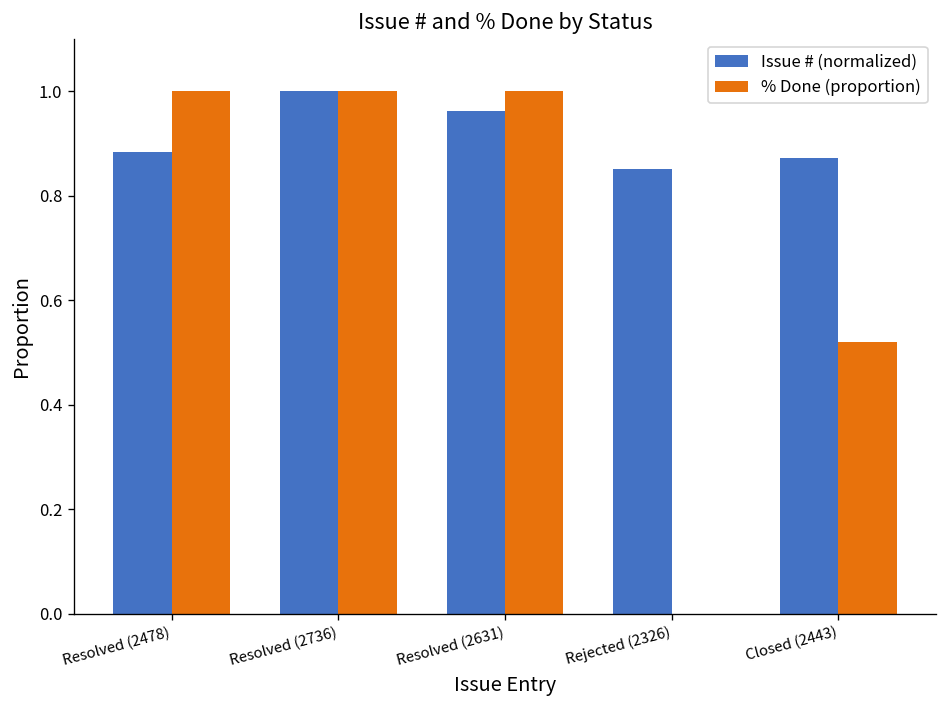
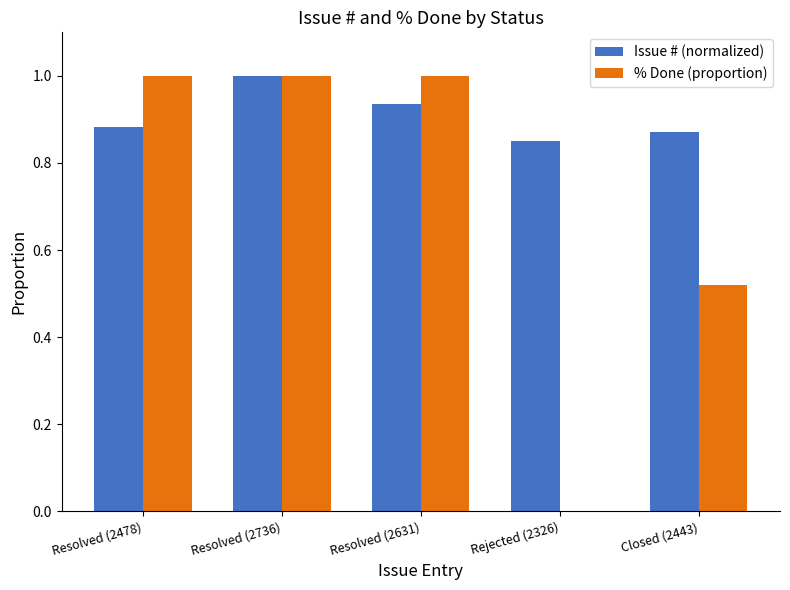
  {
    "Issue # (normalized)": {
      "Resolved (2478)": 0.88,
      "Resolved (2736)": 1.00,
-     "Resolved (2631)": 0.96,
+     "Resolved (2631)": 0.94,
      "Rejected (2326)": 0.85,
      "Closed (2443)": 0.87
    },
    "% Done (proportion)": {
      "Resolved (2478)": 1.00,
      "Resolved (2736)": 1.00,
      "Resolved (2631)": 1.00,
      "Rejected (2326)": 0.00,
      "Closed (2443)": 0.52
    }
  }
